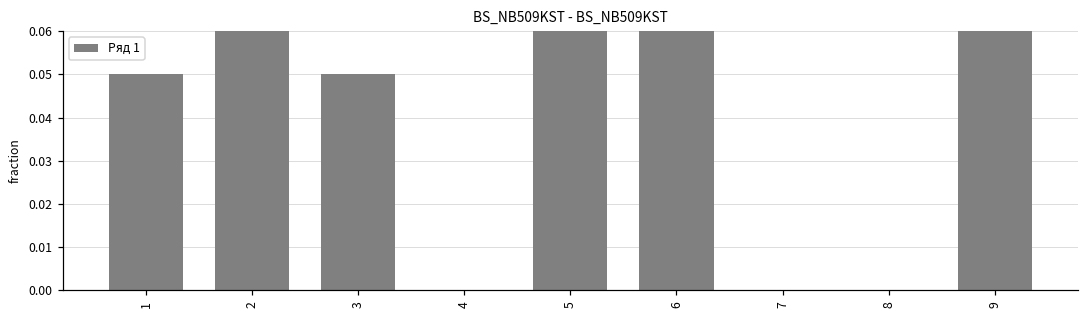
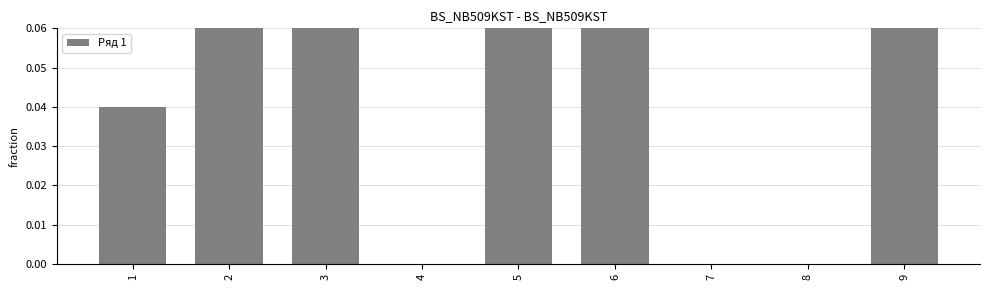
  {
-   "1": 0.05,
-   "3": 0.05,
+   "1": 0.04,
+   "3": 0.06,
    "4": 0.00,
    "7": 0.00,
    "8": 0.00
  }
